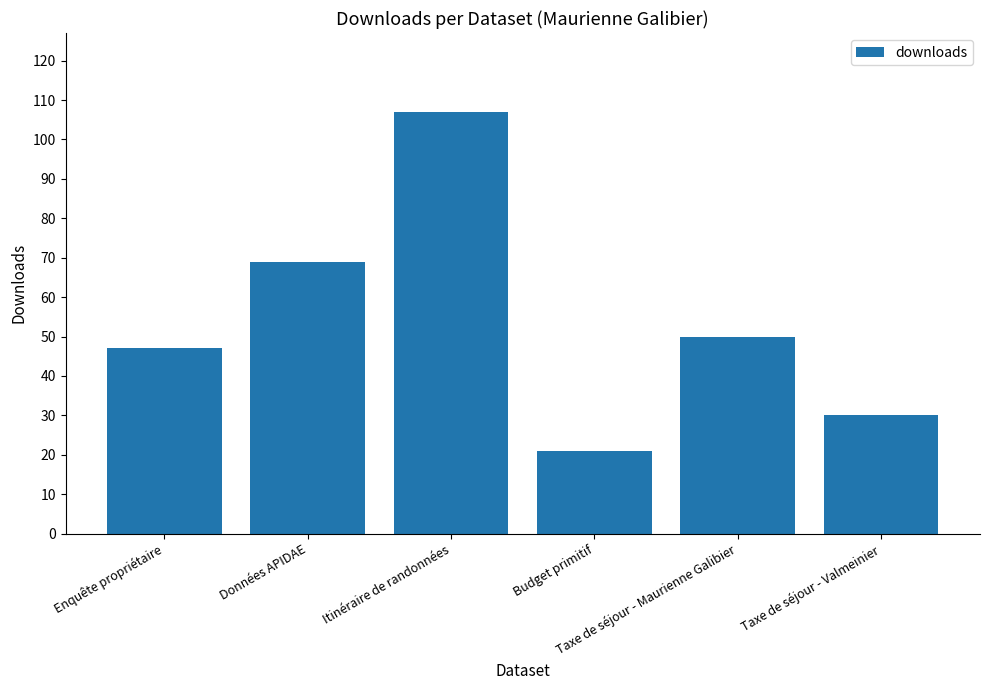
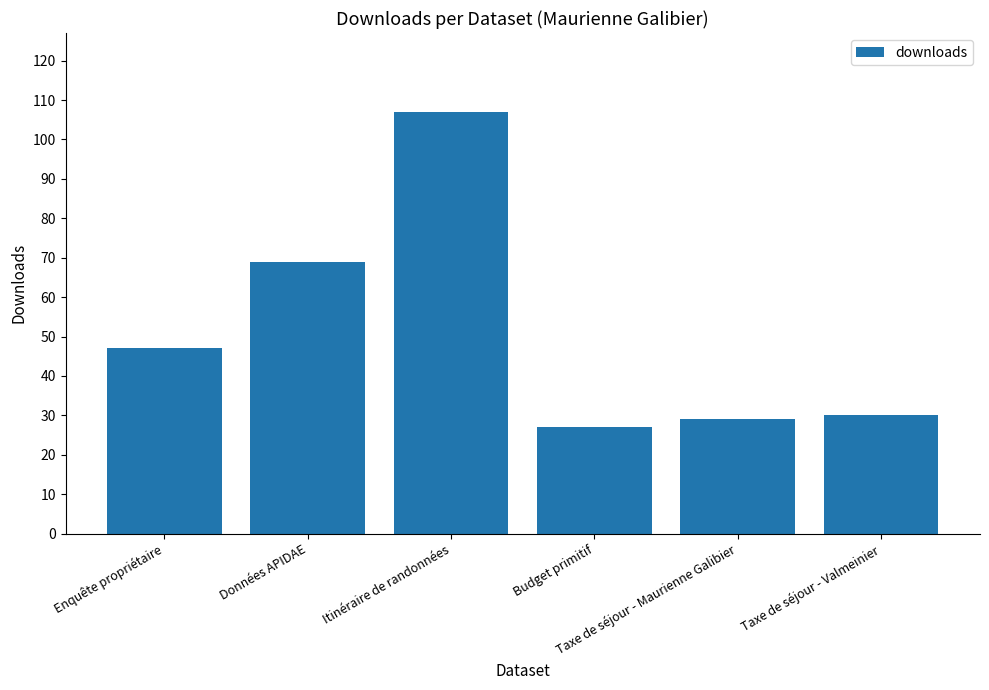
  {
    "Enquête propriétaire": 47,
    "Données APIDAE": 69,
    "Itinéraire de randonnées": 107,
-   "Budget primitif": 21,
-   "Taxe de séjour - Maurienne Galibier": 50,
+   "Budget primitif": 27,
+   "Taxe de séjour - Maurienne Galibier": 29,
    "Taxe de séjour - Valmeinier": 30
  }
